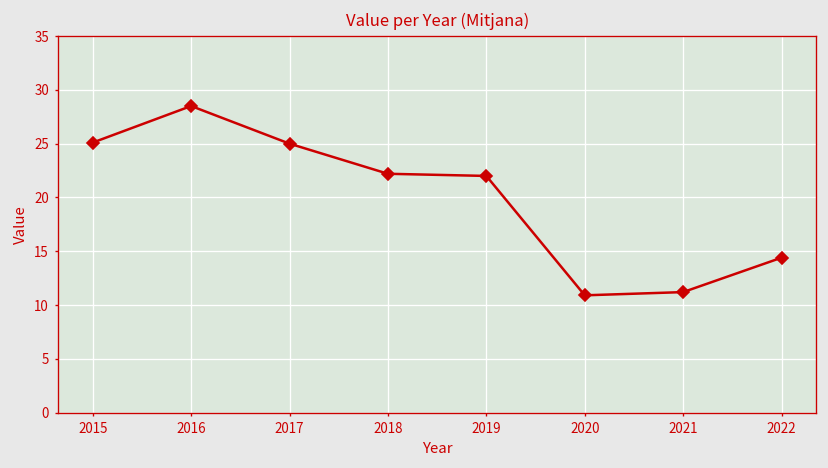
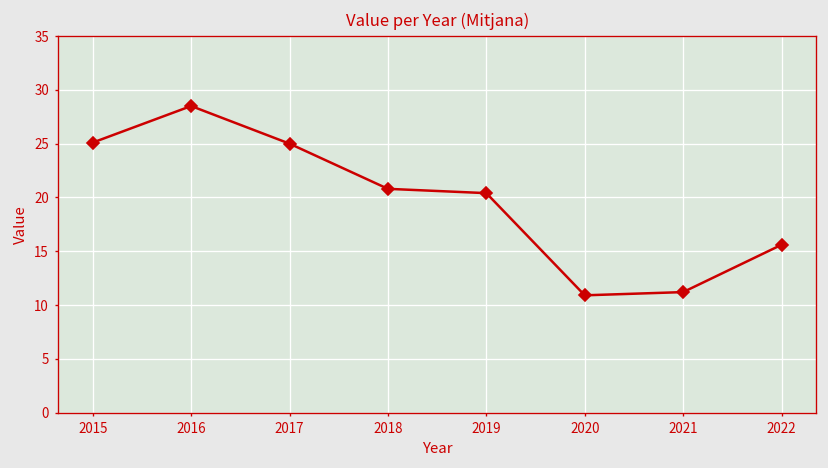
  {
    "2015": 25,
    "2016": 29,
    "2017": 25,
-   "2018": 22,
-   "2019": 22,
+   "2018": 21,
+   "2019": 20,
    "2020": 11,
    "2021": 11,
-   "2022": 14
+   "2022": 16
  }
